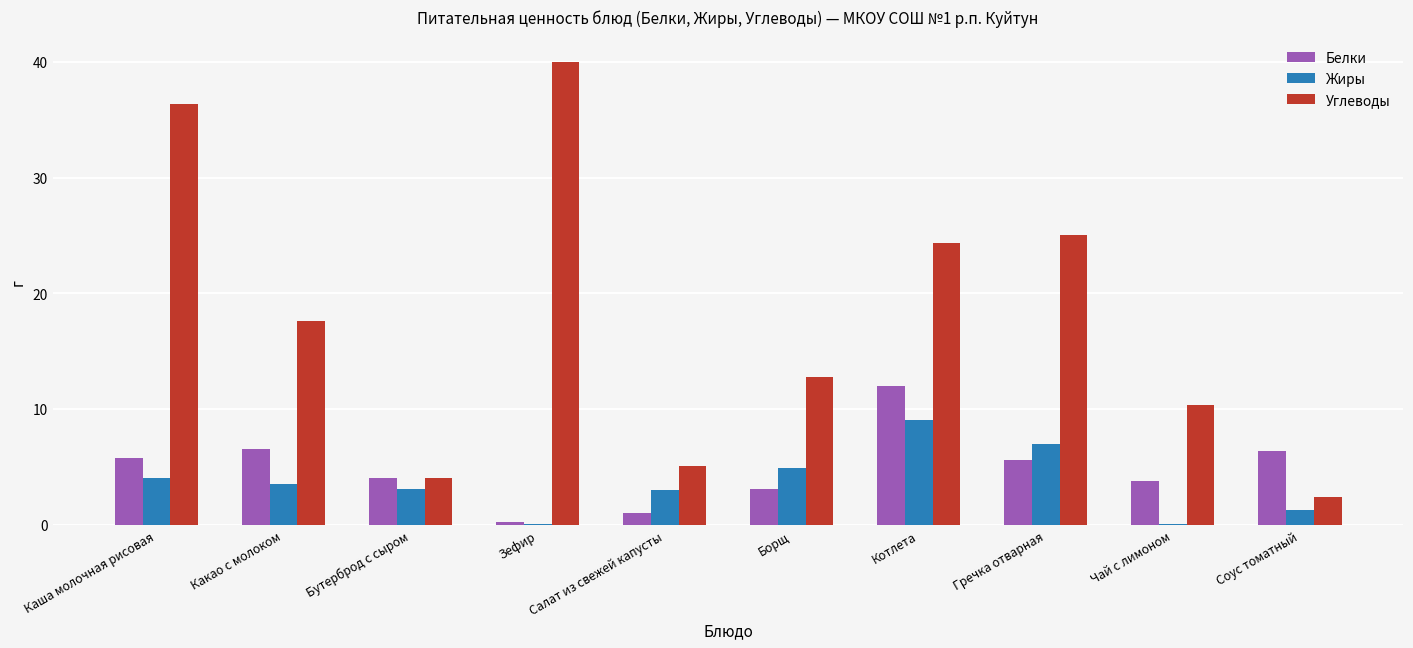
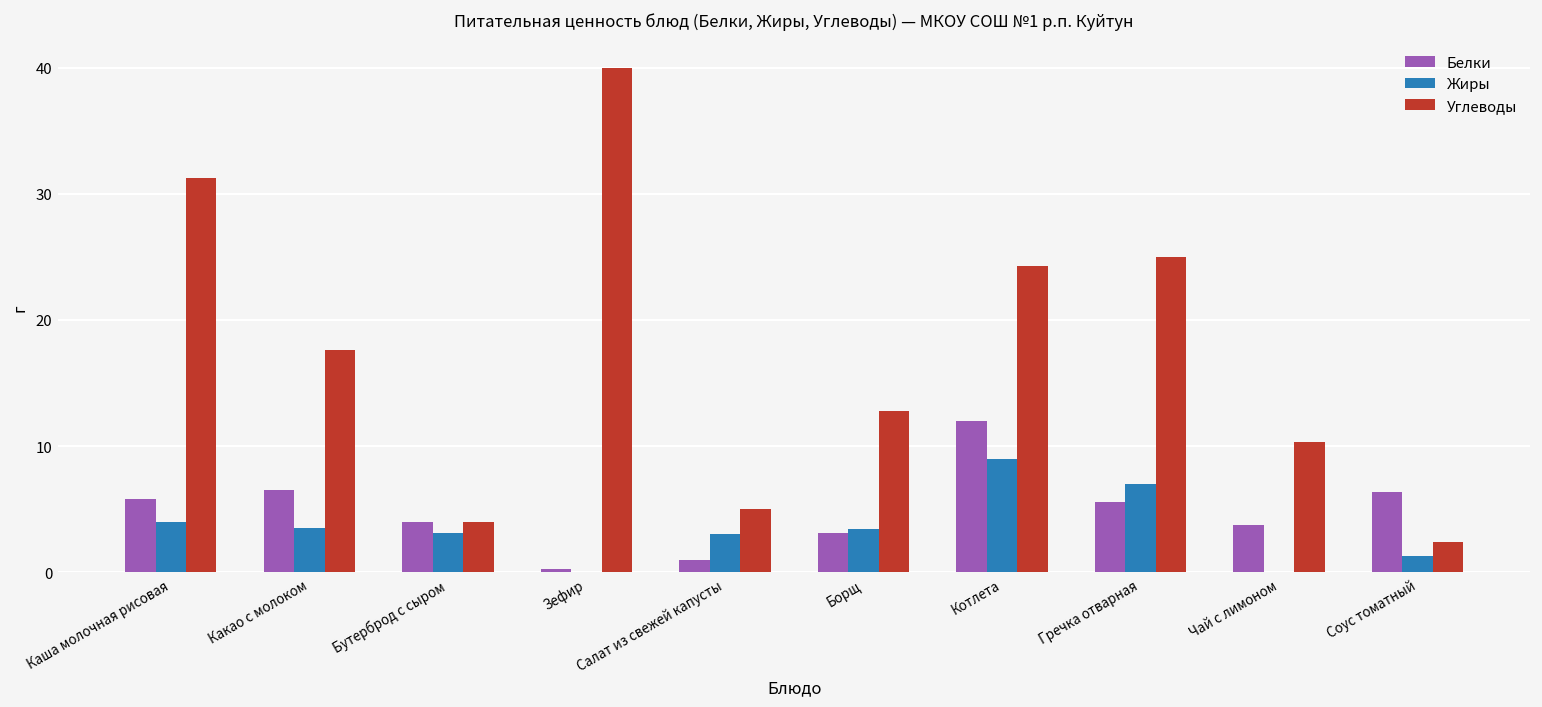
  {
    "Белки": {
      "Каша молочная рисовая": 5.8,
      "Какао с молоком": 6.5,
      "Бутерброд с сыром": 4.0,
      "Зефир": 0.2,
      "Салат из свежей капусты": 1.0,
      "Борщ": 3.1,
      "Котлета": 12.0,
      "Гречка отварная": 5.6,
      "Чай с лимоном": 3.8,
      "Соус томатный": 6.3
    },
    "Жиры": {
      "Каша молочная рисовая": 4.0,
      "Какао с молоком": 3.5,
      "Бутерброд с сыром": 3.1,
      "Салат из свежей капусты": 3.0,
-     "Борщ": 4.9,
+     "Борщ": 3.4,
      "Котлета": 9.0,
      "Гречка отварная": 7.0,
      "Соус томатный": 1.3
    },
    "Углеводы": {
-     "Каша молочная рисовая": 36.3,
+     "Каша молочная рисовая": 31.3,
      "Какао с молоком": 17.6,
      "Бутерброд с сыром": 4.0,
      "Зефир": 40.0,
      "Салат из свежей капусты": 5.0,
      "Борщ": 12.8,
      "Котлета": 24.3,
      "Гречка отварная": 25.0,
      "Чай с лимоном": 10.4,
      "Соус томатный": 2.4
    }
  }
